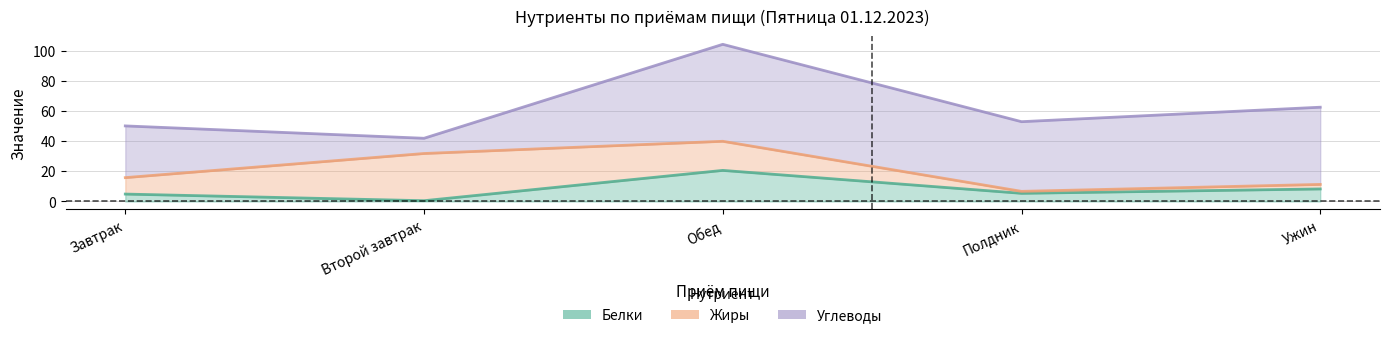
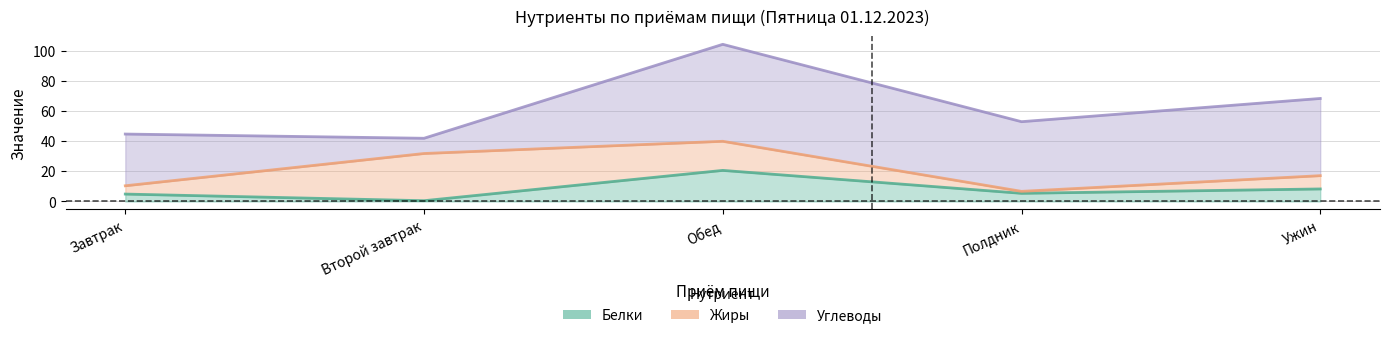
  {
    "Жиры": {
-     "Завтрак": 11,
+     "Завтрак": 6,
      "Второй завтрак": 31,
      "Обед": 19,
-     "Ужин": 3
+     "Ужин": 9
    }
  }
